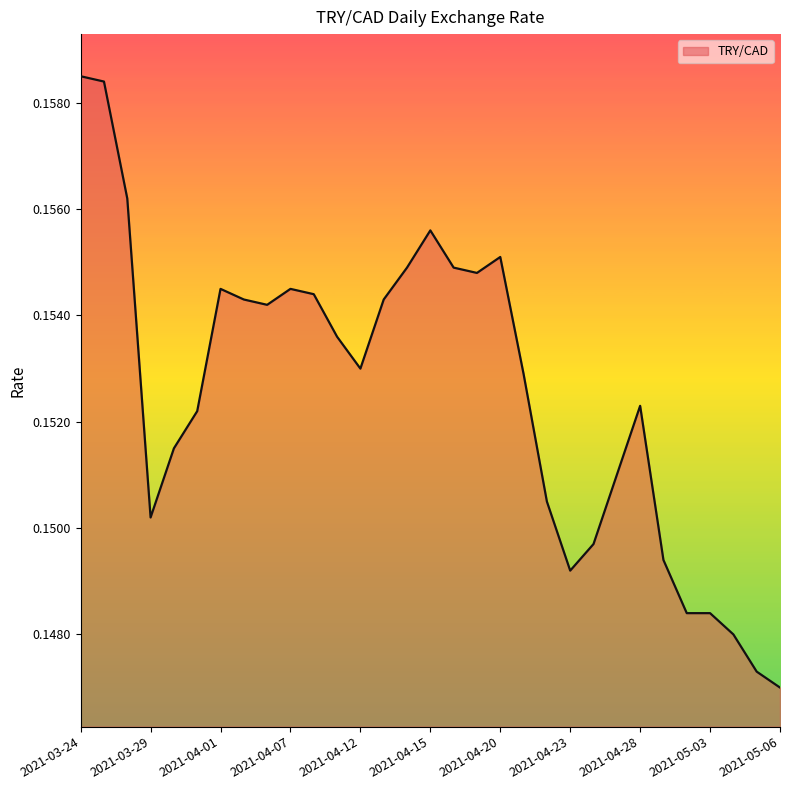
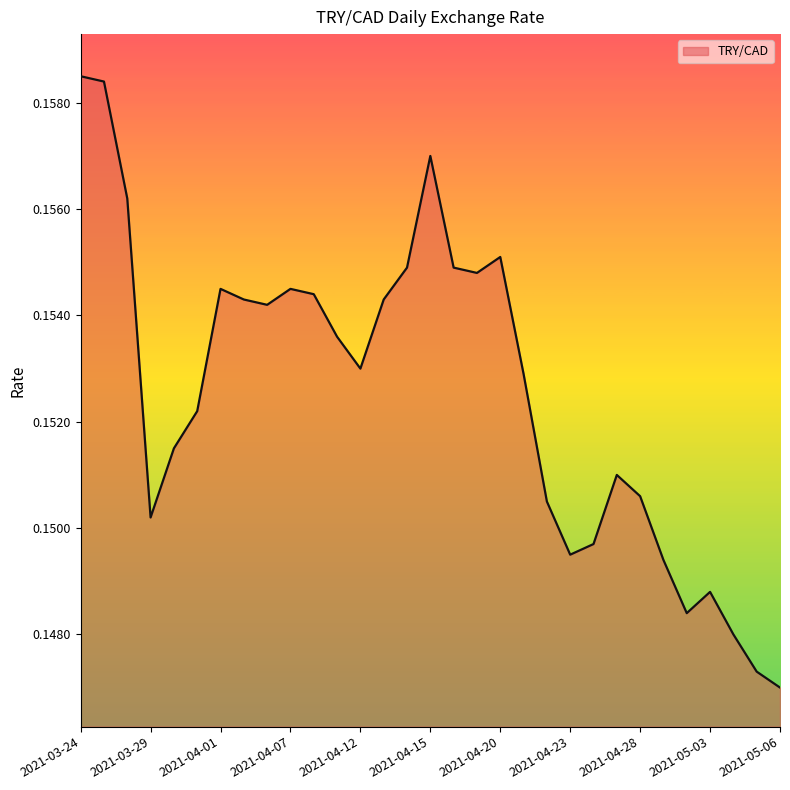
  {
    "2021-03-24": 0.1585,
    "2021-03-29": 0.1502,
    "2021-04-01": 0.1545,
    "2021-04-07": 0.1545,
    "2021-04-12": 0.1530,
-   "2021-04-15": 0.1556,
+   "2021-04-15": 0.1570,
    "2021-04-20": 0.1551,
-   "2021-04-23": 0.1492,
-   "2021-04-28": 0.1523,
-   "2021-05-03": 0.1484,
+   "2021-04-23": 0.1495,
+   "2021-04-28": 0.1506,
+   "2021-05-03": 0.1488,
    "2021-05-06": 0.1470
  }
